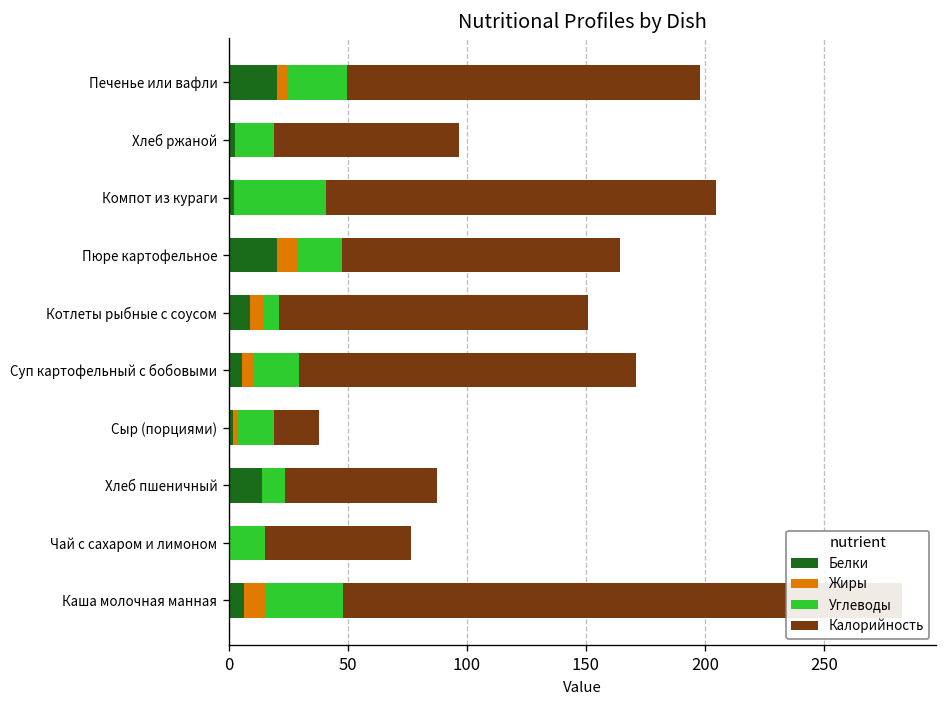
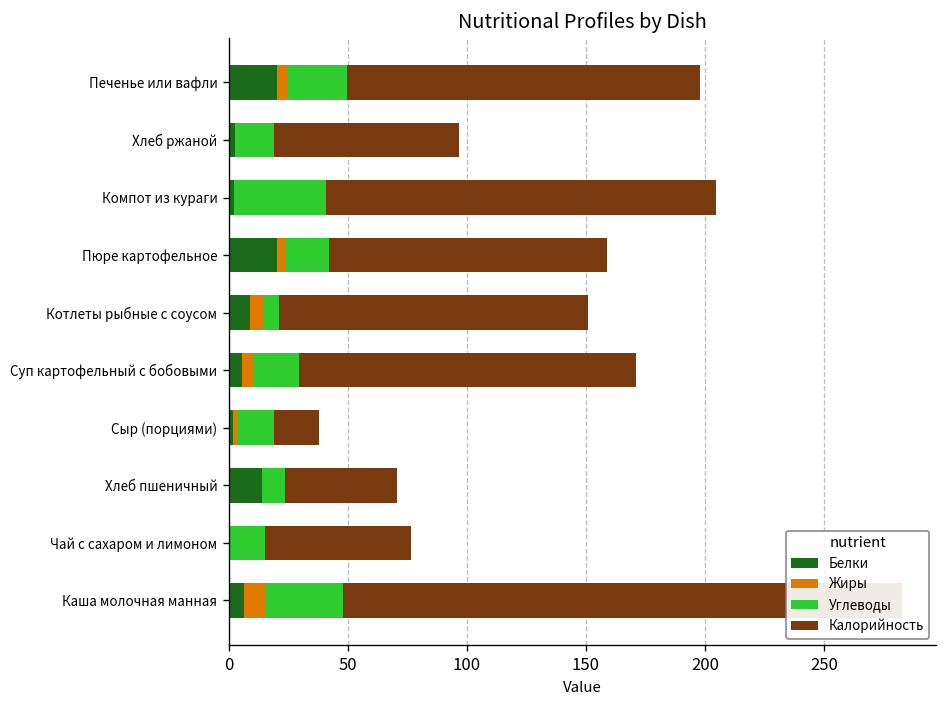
  {
    "Белки": {
      "Печенье или вафли": 20,
      "Хлеб ржаной": 2,
      "Компот из кураги": 2,
      "Пюре картофельное": 20,
      "Котлеты рыбные с соусом": 9,
      "Суп картофельный с бобовыми": 5,
      "Сыр (порциями)": 2,
      "Хлеб пшеничный": 14,
      "Каша молочная манная": 6
    },
    "Жиры": {
      "Печенье или вафли": 4,
-     "Пюре картофельное": 9,
+     "Пюре картофельное": 4,
      "Котлеты рыбные с соусом": 6,
      "Суп картофельный с бобовыми": 5,
      "Сыр (порциями)": 2,
      "Чай с сахаром и лимоном": 0,
      "Каша молочная манная": 9
    },
    "Углеводы": {
      "Печенье или вафли": 25,
      "Хлеб ржаной": 16,
      "Компот из кураги": 39,
      "Пюре картофельное": 18,
      "Котлеты рыбные с соусом": 6,
      "Суп картофельный с бобовыми": 19,
      "Сыр (порциями)": 15,
      "Хлеб пшеничный": 10,
      "Чай с сахаром и лимоном": 15,
      "Каша молочная манная": 33
    },
    "Калорийность": {
      "Печенье или вафли": 148,
      "Хлеб ржаной": 78,
      "Компот из кураги": 164,
      "Пюре картофельное": 117,
      "Котлеты рыбные с соусом": 130,
      "Суп картофельный с бобовыми": 142,
      "Сыр (порциями)": 19,
-     "Хлеб пшеничный": 64,
+     "Хлеб пшеничный": 47,
      "Чай с сахаром и лимоном": 61
    }
  }
